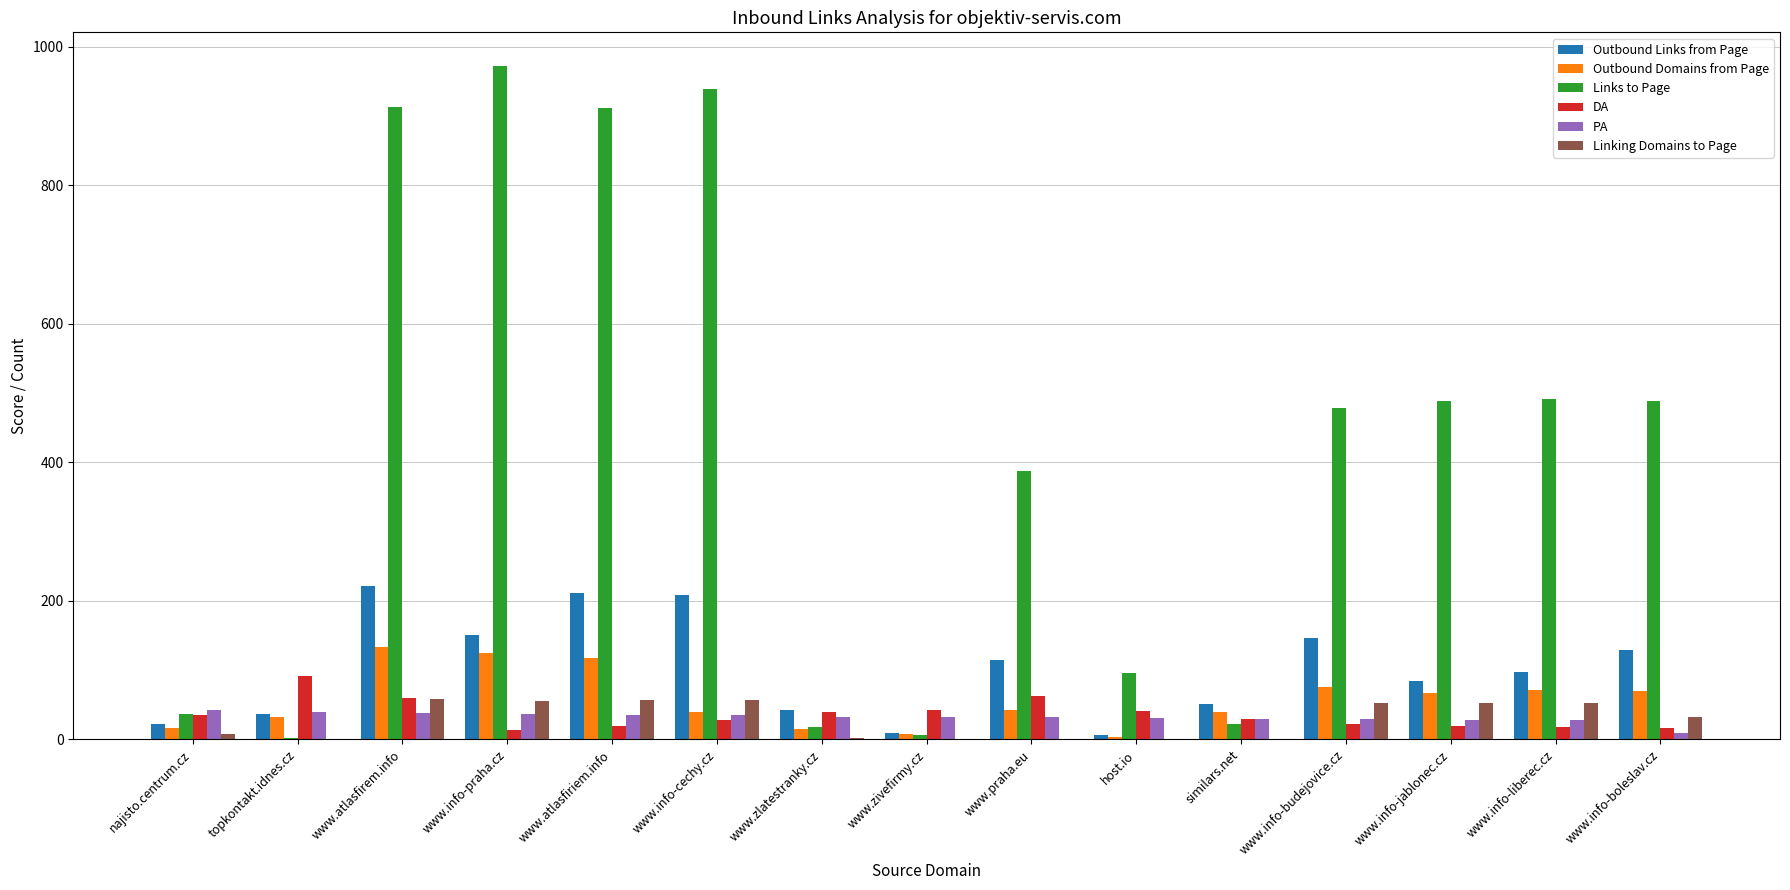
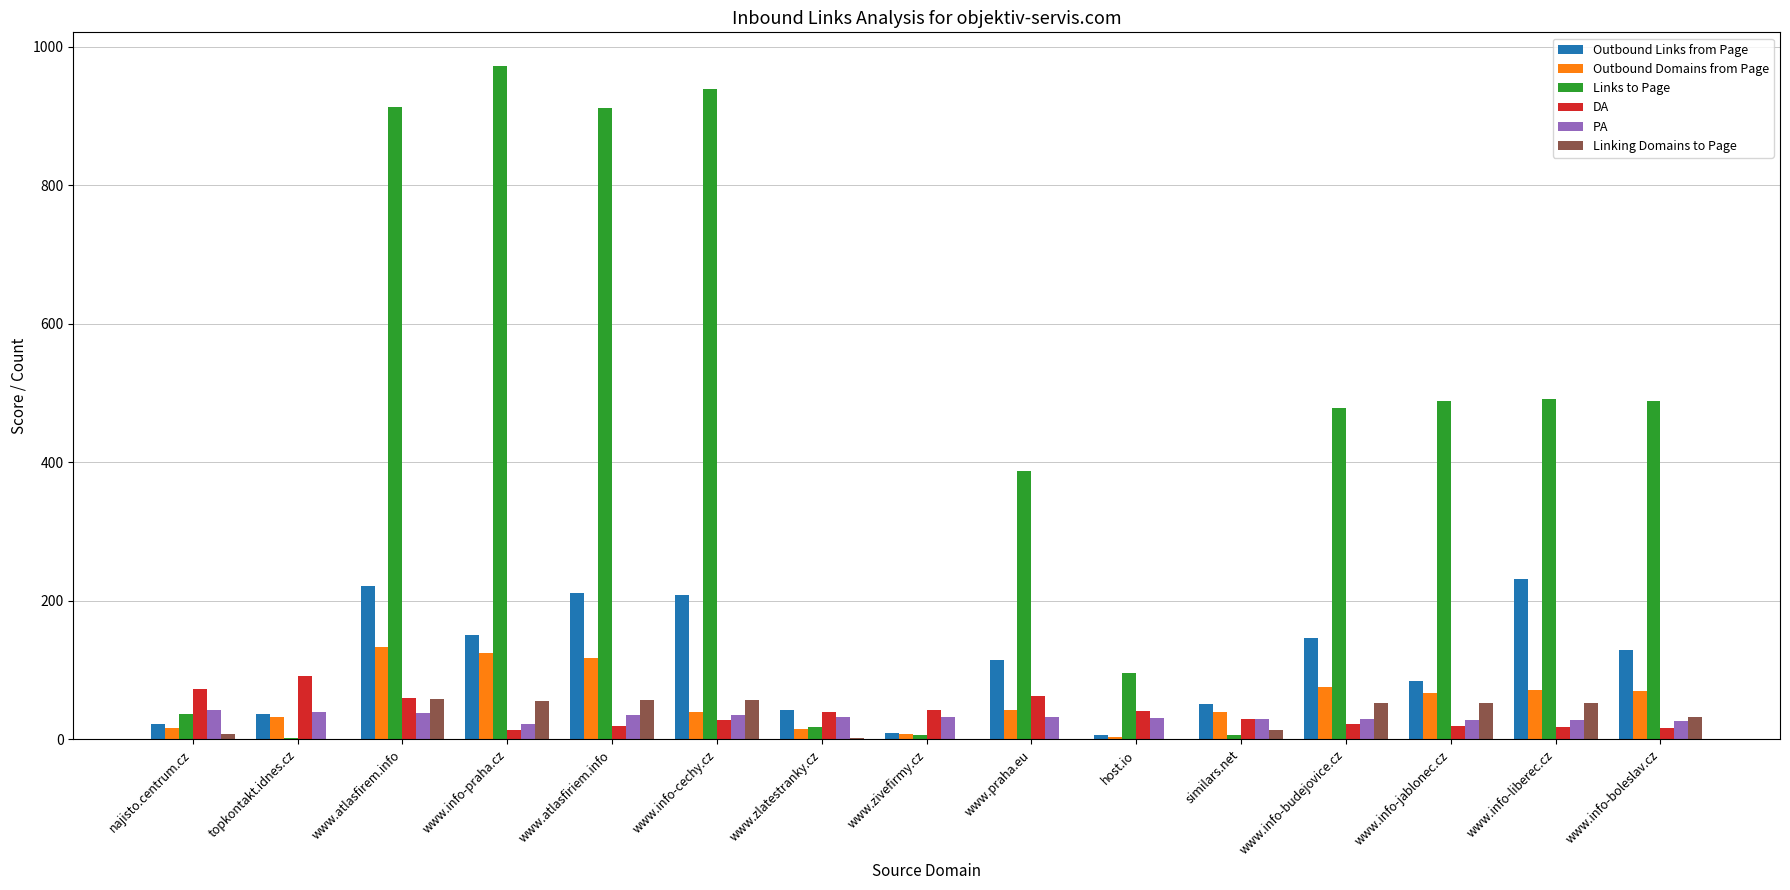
  {
    "Outbound Links from Page": {
      "najisto.centrum.cz": 20,
      "topkontakt.idnes.cz": 40,
      "www.atlasfirem.info": 220,
      "www.info-praha.cz": 150,
      "www.atlasfiriem.info": 210,
      "www.info-cechy.cz": 210,
      "www.zlatestranky.cz": 40,
      "www.zivefirmy.cz": 10,
      "www.praha.eu": 120,
      "host.io": 10,
      "similars.net": 50,
      "www.info-budejovice.cz": 150,
      "www.info-jablonec.cz": 80,
-     "www.info-liberec.cz": 100,
+     "www.info-liberec.cz": 230,
      "www.info-boleslav.cz": 130
    },
    "Outbound Domains from Page": {
      "najisto.centrum.cz": 20,
      "topkontakt.idnes.cz": 30,
      "www.atlasfirem.info": 130,
      "www.info-praha.cz": 130,
      "www.atlasfiriem.info": 120,
      "www.info-cechy.cz": 40,
      "www.zlatestranky.cz": 20,
      "www.zivefirmy.cz": 10,
      "www.praha.eu": 40,
      "host.io": 0,
      "similars.net": 40,
      "www.info-budejovice.cz": 80,
      "www.info-jablonec.cz": 70,
      "www.info-liberec.cz": 70,
      "www.info-boleslav.cz": 70
    },
    "Links to Page": {
      "najisto.centrum.cz": 40,
      "www.atlasfirem.info": 910,
      "www.info-praha.cz": 970,
      "www.atlasfiriem.info": 910,
      "www.info-cechy.cz": 940,
      "www.zlatestranky.cz": 20,
      "www.zivefirmy.cz": 10,
      "www.praha.eu": 390,
      "host.io": 100,
-     "similars.net": 20,
+     "similars.net": 10,
      "www.info-budejovice.cz": 480,
      "www.info-jablonec.cz": 490,
      "www.info-liberec.cz": 490,
      "www.info-boleslav.cz": 490
    },
    "DA": {
-     "najisto.centrum.cz": 40,
+     "najisto.centrum.cz": 70,
      "topkontakt.idnes.cz": 90,
      "www.atlasfirem.info": 60,
      "www.info-praha.cz": 10,
      "www.atlasfiriem.info": 20,
      "www.info-cechy.cz": 30,
      "www.zlatestranky.cz": 40,
      "www.zivefirmy.cz": 40,
      "www.praha.eu": 60,
      "host.io": 40,
      "similars.net": 30,
      "www.info-budejovice.cz": 20,
      "www.info-jablonec.cz": 20,
      "www.info-liberec.cz": 20,
      "www.info-boleslav.cz": 20
    },
    "PA": {
      "najisto.centrum.cz": 40,
      "topkontakt.idnes.cz": 40,
      "www.atlasfirem.info": 40,
-     "www.info-praha.cz": 40,
+     "www.info-praha.cz": 20,
      "www.atlasfiriem.info": 40,
      "www.info-cechy.cz": 40,
      "www.zlatestranky.cz": 30,
      "www.zivefirmy.cz": 30,
      "www.praha.eu": 30,
      "host.io": 30,
      "similars.net": 30,
      "www.info-budejovice.cz": 30,
      "www.info-jablonec.cz": 30,
      "www.info-liberec.cz": 30,
-     "www.info-boleslav.cz": 10
+     "www.info-boleslav.cz": 30
    },
    "Linking Domains to Page": {
      "najisto.centrum.cz": 10,
      "topkontakt.idnes.cz": 0,
      "www.atlasfirem.info": 60,
      "www.info-praha.cz": 60,
      "www.atlasfiriem.info": 60,
      "www.info-cechy.cz": 60,
      "www.praha.eu": 0,
      "host.io": 0,
-     "similars.net": 0,
+     "similars.net": 10,
      "www.info-budejovice.cz": 50,
      "www.info-jablonec.cz": 50,
      "www.info-liberec.cz": 50,
      "www.info-boleslav.cz": 30
    }
  }
